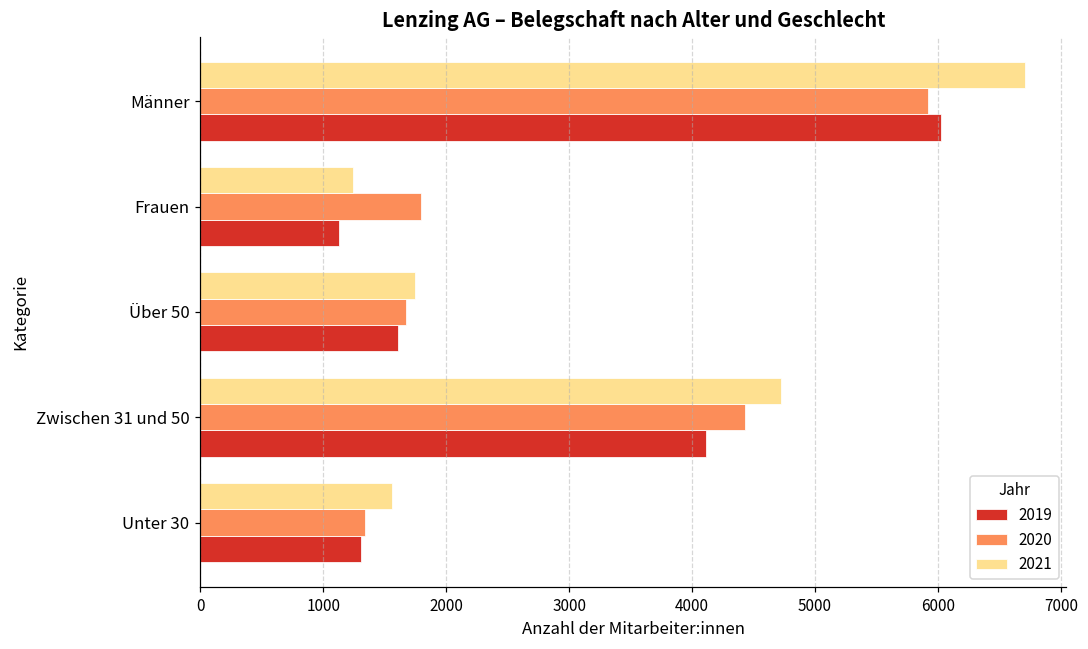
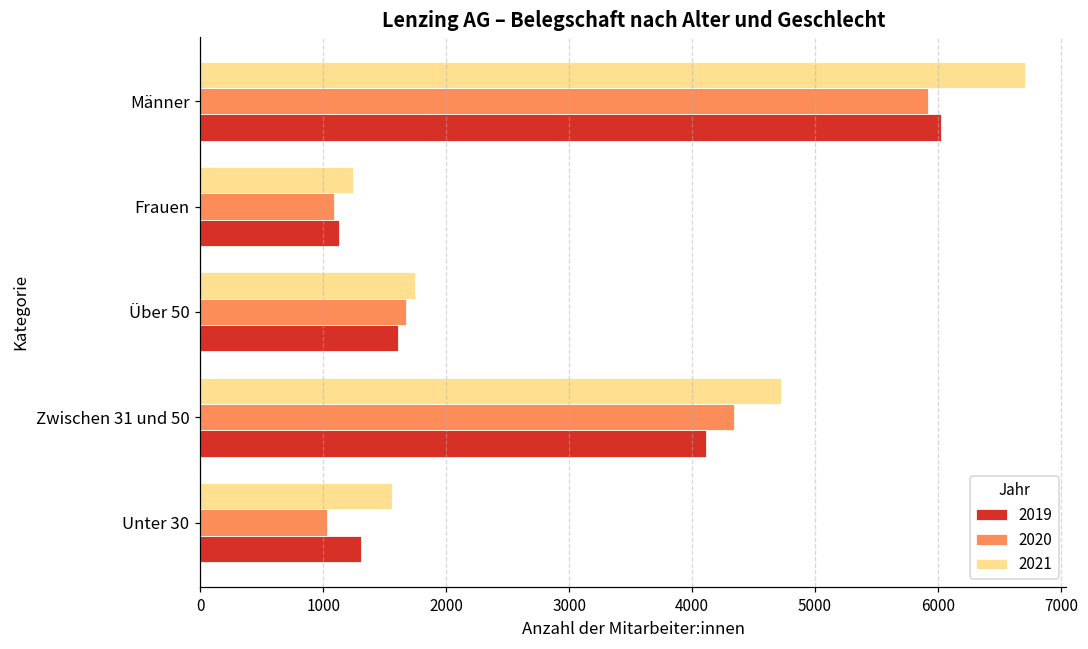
  {
    "2019": {
      "Männer": 6020,
      "Frauen": 1130,
      "Über 50": 1610,
      "Zwischen 31 und 50": 4120,
      "Unter 30": 1300
    },
    "2020": {
      "Männer": 5920,
-     "Frauen": 1800,
+     "Frauen": 1090,
      "Über 50": 1680,
-     "Zwischen 31 und 50": 4430,
-     "Unter 30": 1340
+     "Zwischen 31 und 50": 4340,
+     "Unter 30": 1030
    },
    "2021": {
      "Männer": 6710,
      "Frauen": 1240,
      "Über 50": 1740,
      "Zwischen 31 und 50": 4720,
      "Unter 30": 1560
    }
  }
